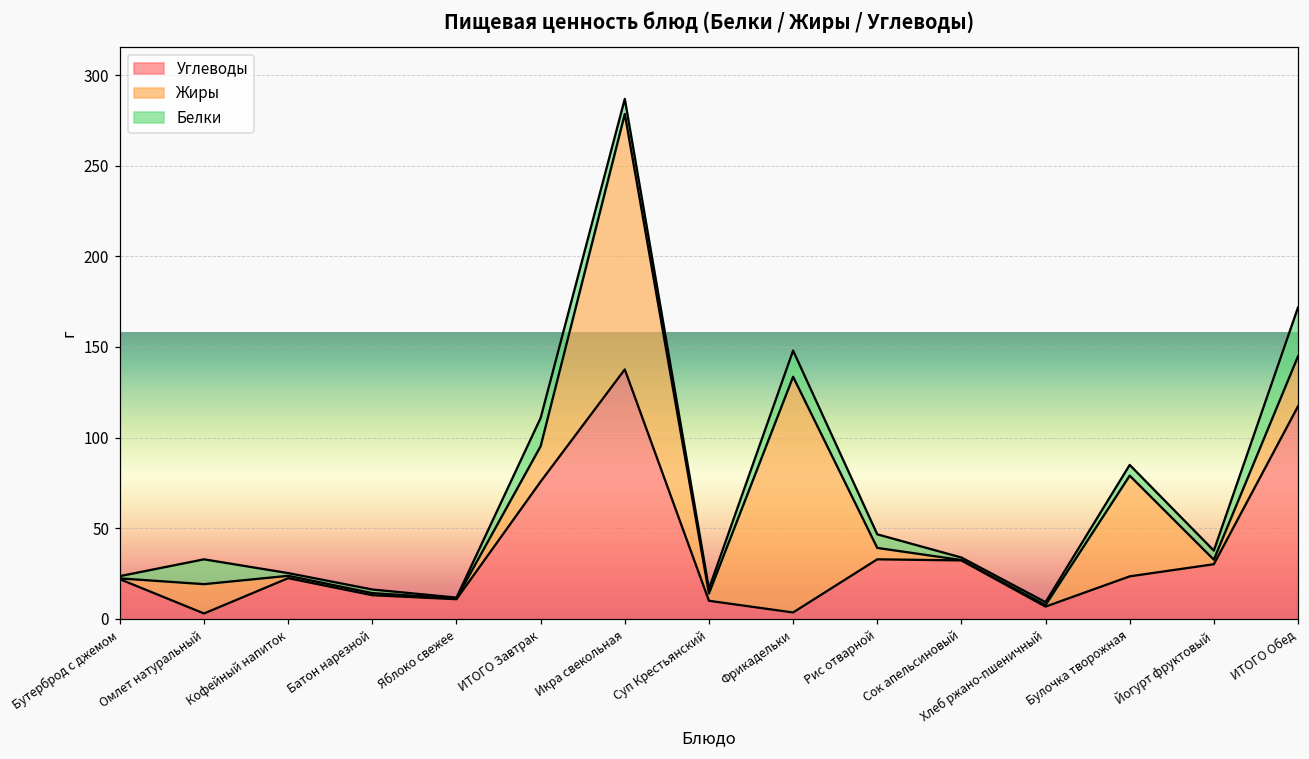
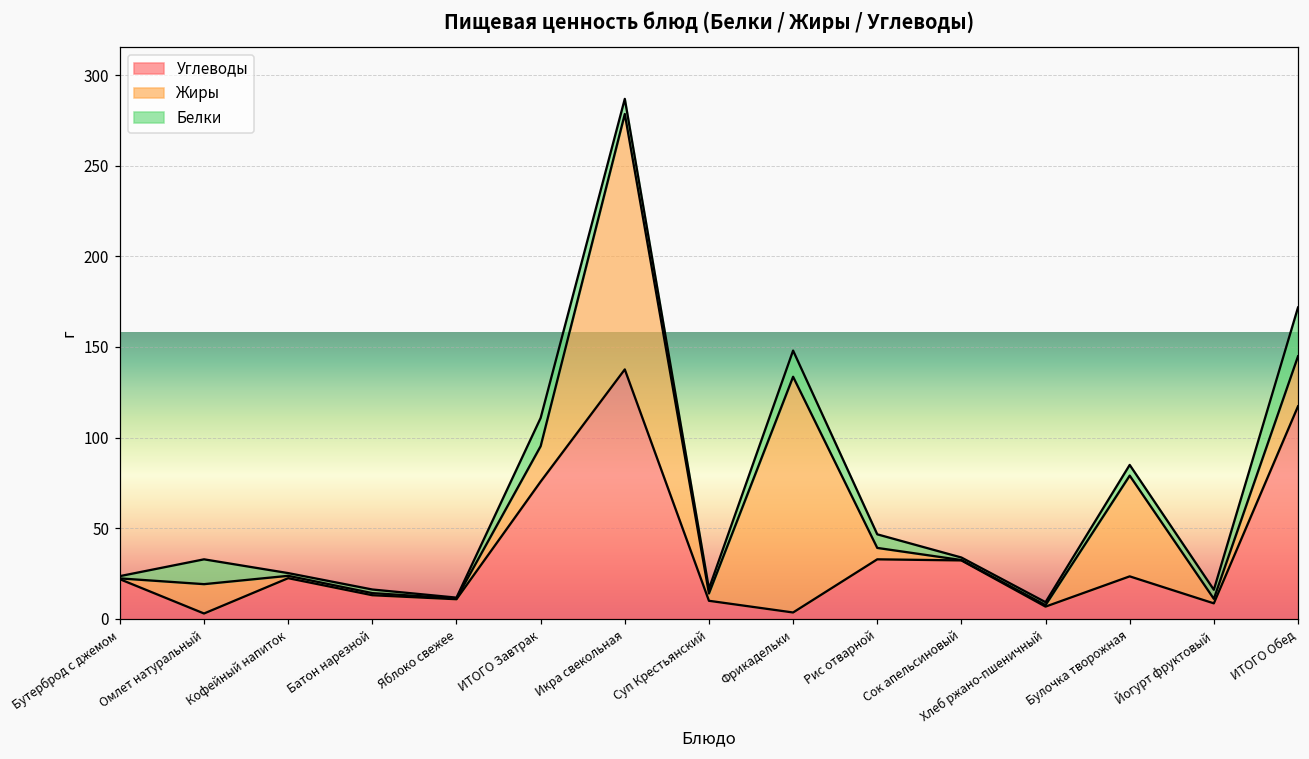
  {
    "Углеводы": {
      "Омлет натуральный": 3,
      "ИТОГО Завтрак": 76,
      "Икра свекольная": 138,
      "Суп Крестьянский": 10,
      "Фрикадельки": 3,
      "Рис отварной": 33,
      "Булочка творожная": 23,
-     "Йогурт фруктовый": 30,
+     "Йогурт фруктовый": 9,
      "ИТОГО Обед": 117
    },
    "Жиры": {
      "Омлет натуральный": 16,
      "ИТОГО Завтрак": 20,
      "Икра свекольная": 141,
      "Суп Крестьянский": 4,
      "Фрикадельки": 130,
      "Рис отварной": 6,
      "Булочка творожная": 56,
      "Йогурт фруктовый": 3,
      "ИТОГО Обед": 28
    },
    "Белки": {
      "Омлет натуральный": 14,
      "Батон нарезной": 2,
      "ИТОГО Завтрак": 16,
      "Икра свекольная": 8,
      "Суп Крестьянский": 3,
      "Фрикадельки": 14,
      "Рис отварной": 8,
      "Хлеб ржано-пшеничный": 2,
      "Булочка творожная": 6,
      "Йогурт фруктовый": 5,
      "ИТОГО Обед": 27
    }
  }
